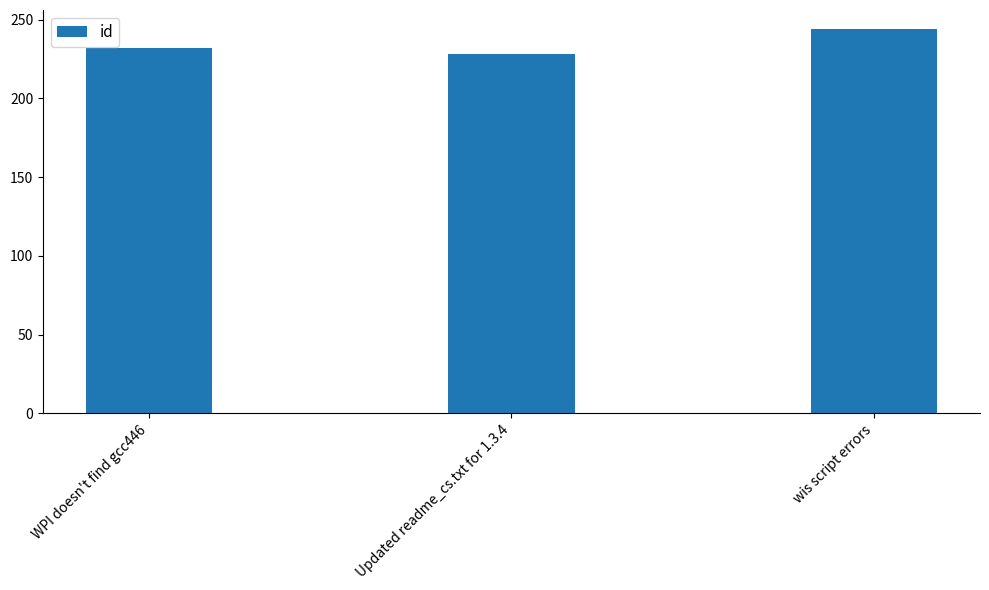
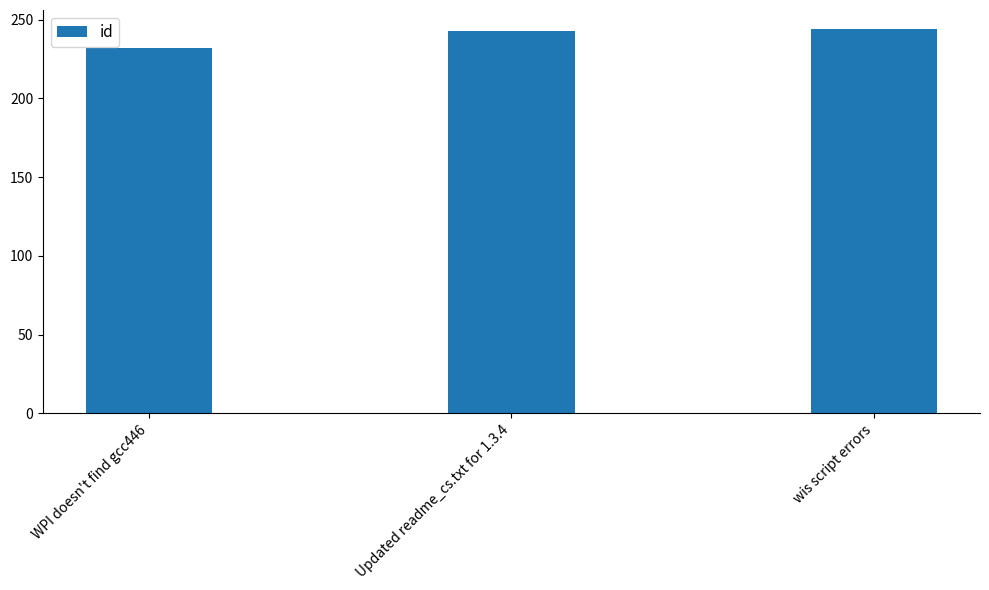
  {
    "WPI doesn't find gcc446": 232,
-   "Updated readme_cs.txt for 1.3.4": 228,
+   "Updated readme_cs.txt for 1.3.4": 243,
    "wis script errors": 244
  }
